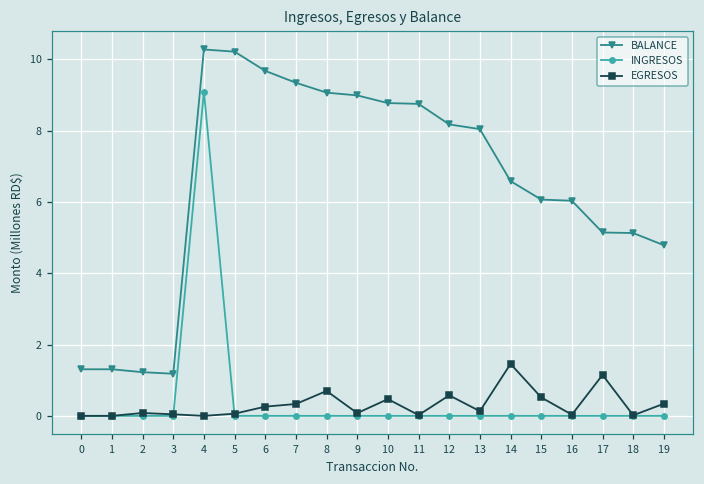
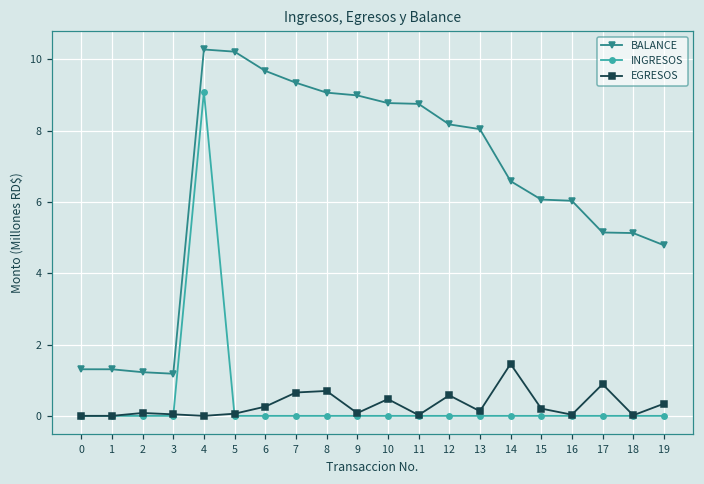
  {
    "EGRESOS": {
      "2": 0.1,
      "4": 0.0,
      "6": 0.3,
-     "7": 0.3,
+     "7": 0.7,
      "8": 0.7,
      "10": 0.5,
      "12": 0.6,
      "13": 0.1,
      "14": 1.5,
-     "15": 0.5,
-     "17": 1.1,
+     "15": 0.2,
+     "17": 0.9,
      "19": 0.3
    }
  }
